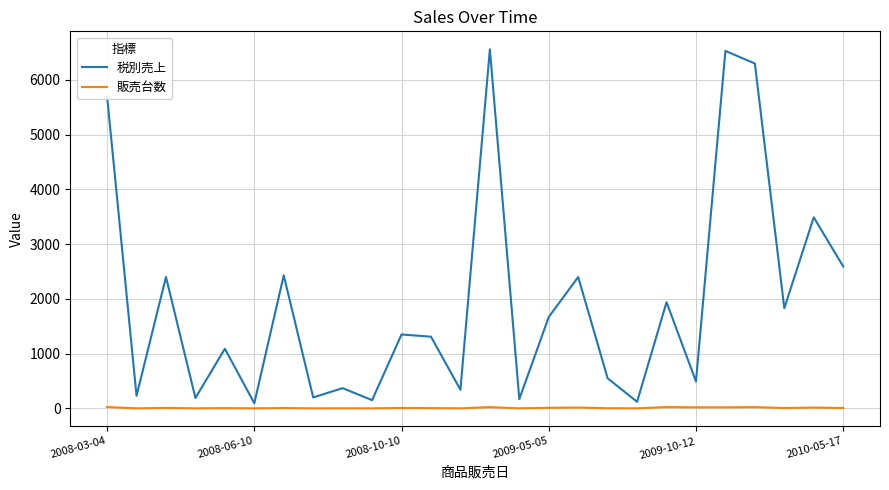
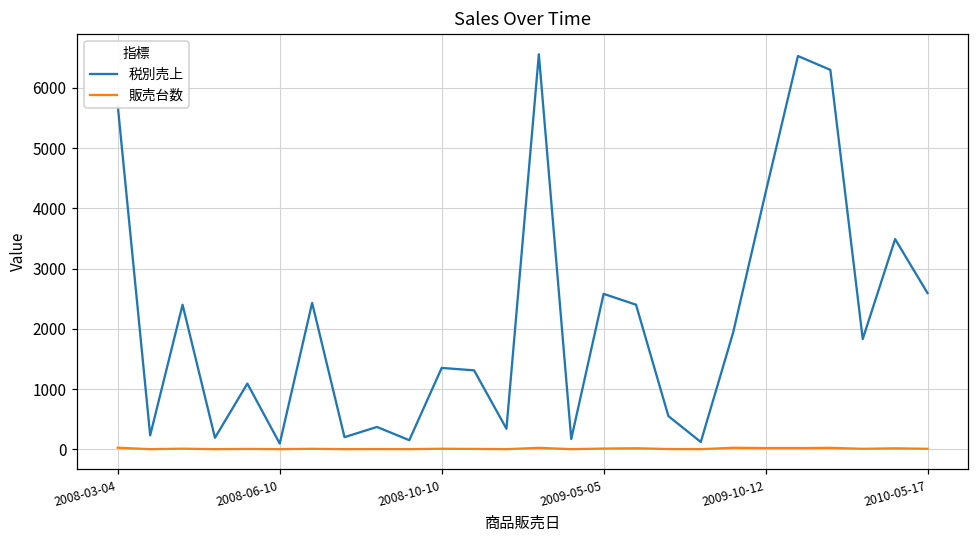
  {
    "税別売上": {
      "2008-06-10": 100,
      "2008-10-10": 1400,
-     "2009-05-05": 1700,
-     "2009-10-12": 500,
+     "2009-05-05": 2600,
+     "2009-10-12": 4300,
      "2010-05-17": 2600
    },
    "販売台数": {
      "2008-03-04": 0,
      "2008-06-10": 0,
      "2008-10-10": 0,
      "2009-05-05": 0,
      "2009-10-12": 0,
      "2010-05-17": 0
    }
  }
